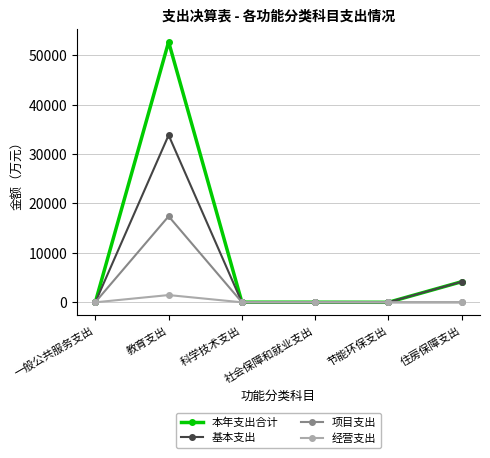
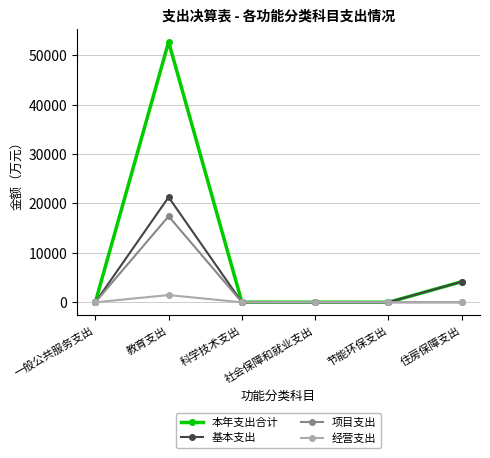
  {
    "本年支出合计": {
      "教育支出": 53000
    },
    "基本支出": {
-     "教育支出": 34000
+     "教育支出": 21000
    }
  }
